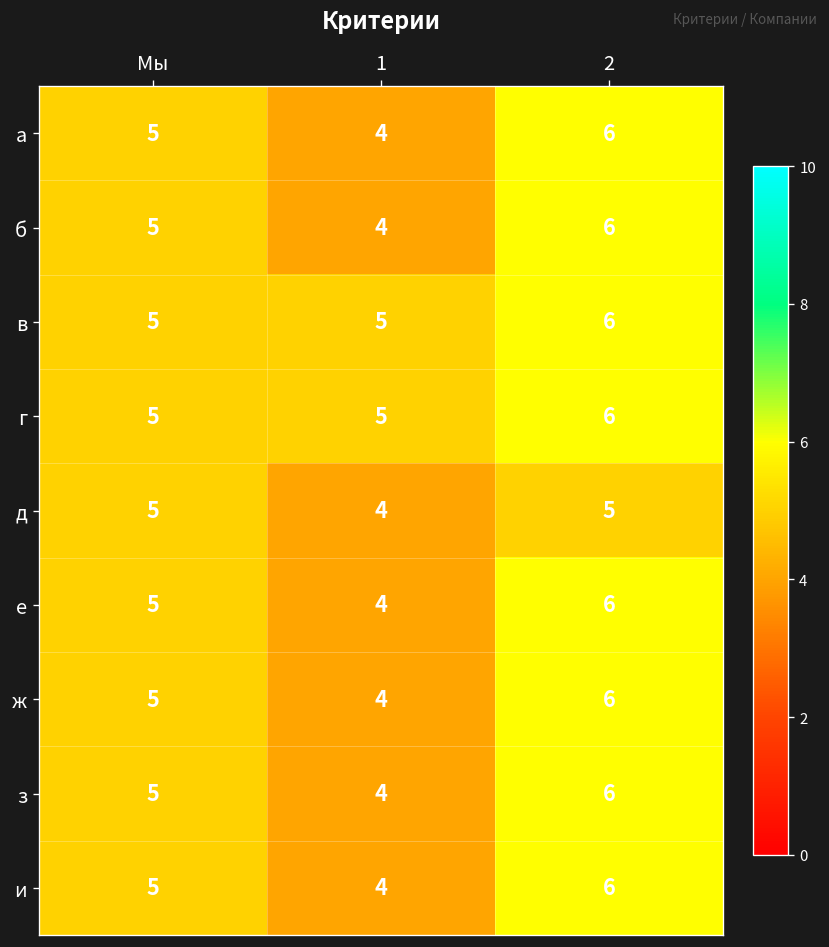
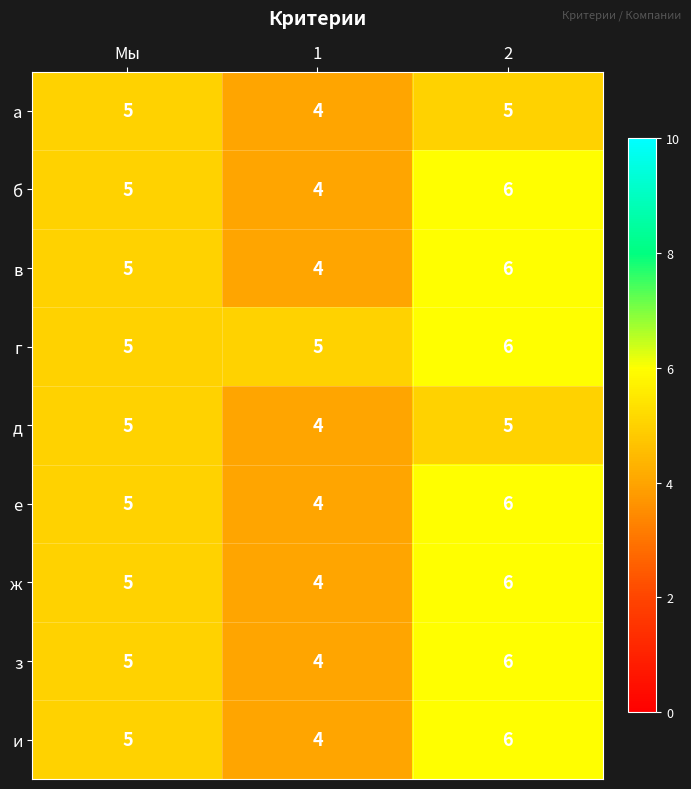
  {
    "а": {
      "Мы": 5,
      "1": 4,
-     "2": 6
+     "2": 5
    },
    "б": {
      "Мы": 5,
      "1": 4,
      "2": 6
    },
    "в": {
      "Мы": 5,
-     "1": 5,
+     "1": 4,
      "2": 6
    },
    "г": {
      "Мы": 5,
      "1": 5,
      "2": 6
    },
    "д": {
      "Мы": 5,
      "1": 4,
      "2": 5
    },
    "е": {
      "Мы": 5,
      "1": 4,
      "2": 6
    },
    "ж": {
      "Мы": 5,
      "1": 4,
      "2": 6
    },
    "з": {
      "Мы": 5,
      "1": 4,
      "2": 6
    },
    "и": {
      "Мы": 5,
      "1": 4,
      "2": 6
    }
  }
